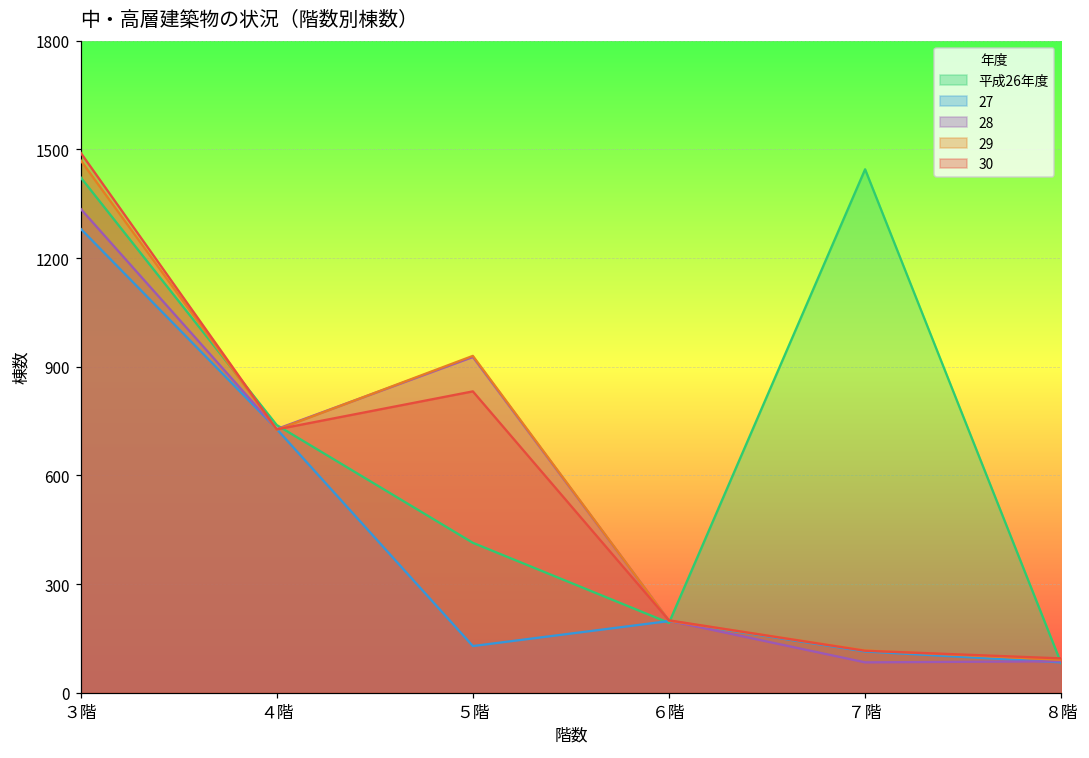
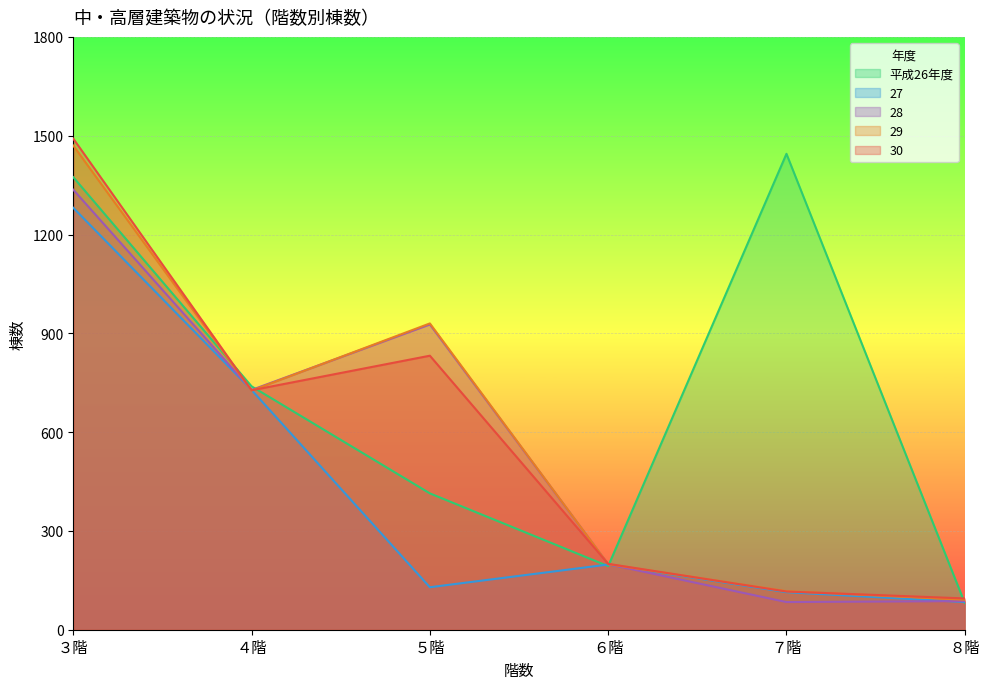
  {
    "平成26年度": {
-     "３階": 1420,
+     "３階": 1370,
      "４階": 740,
      "５階": 410,
      "７階": 1450
    },
    "27": {
      "３階": 1280,
      "５階": 130
    },
    "28": {
      "３階": 1340,
      "７階": 80
    }
  }
